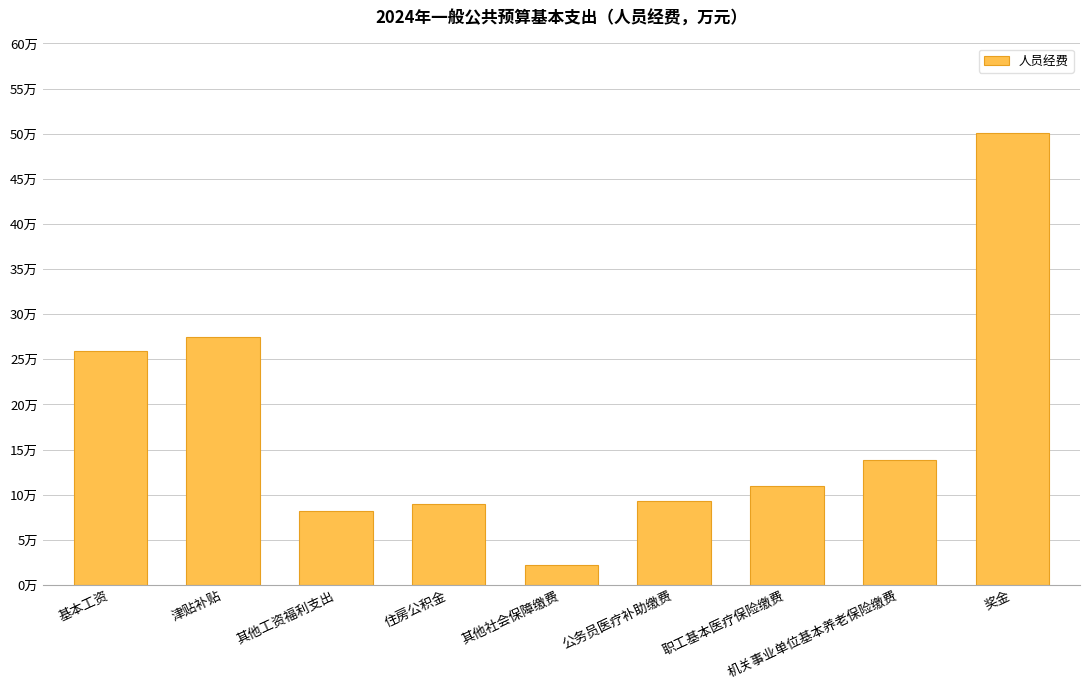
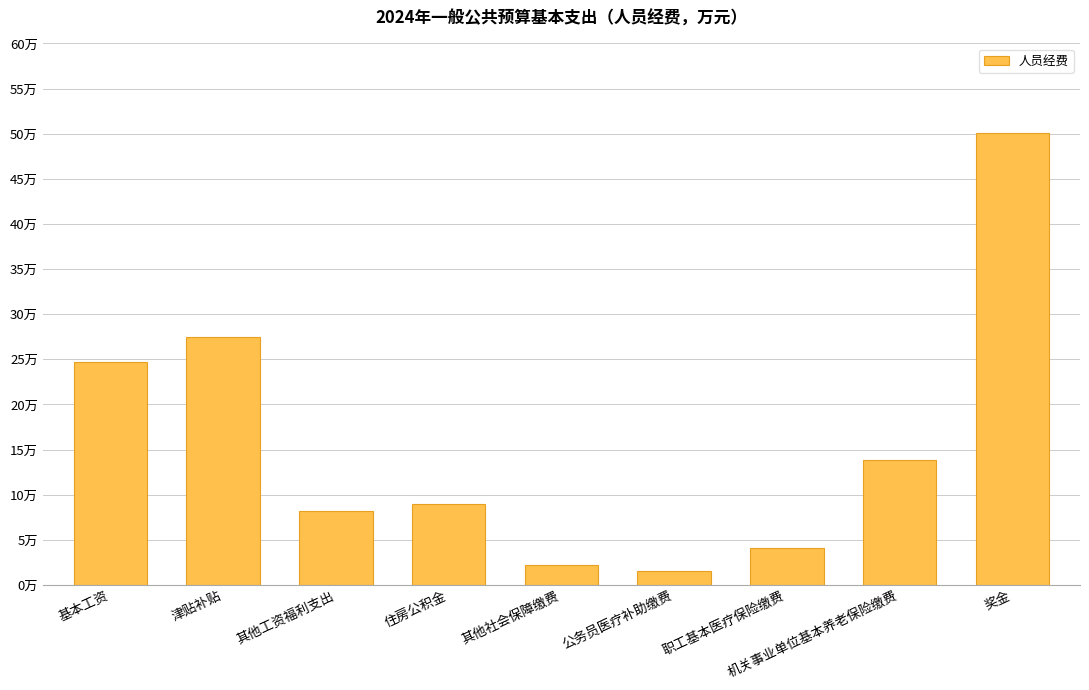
  {
-   "基本工资": "26万",
+   "基本工资": "25万",
    "津贴补贴": "27万",
    "其他工资福利支出": "8万",
    "住房公积金": "9万",
    "其他社会保障缴费": "2万",
-   "公务员医疗补助缴费": "9万",
-   "职工基本医疗保险缴费": "11万",
+   "公务员医疗补助缴费": "2万",
+   "职工基本医疗保险缴费": "4万",
    "机关事业单位基本养老保险缴费": "14万",
    "奖金": "50万"
  }
